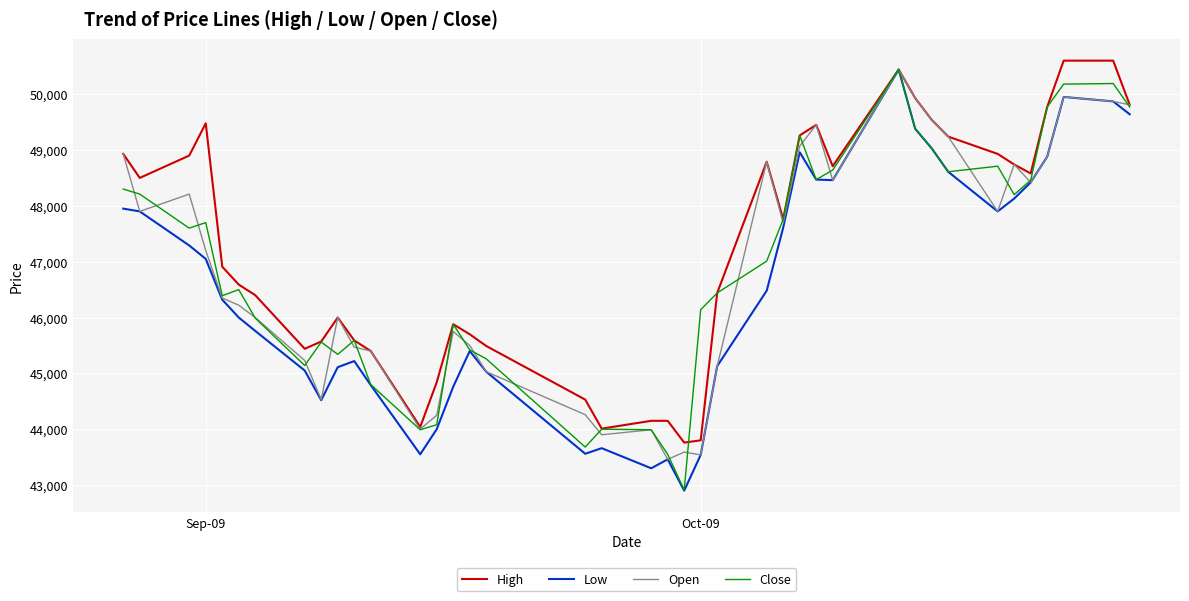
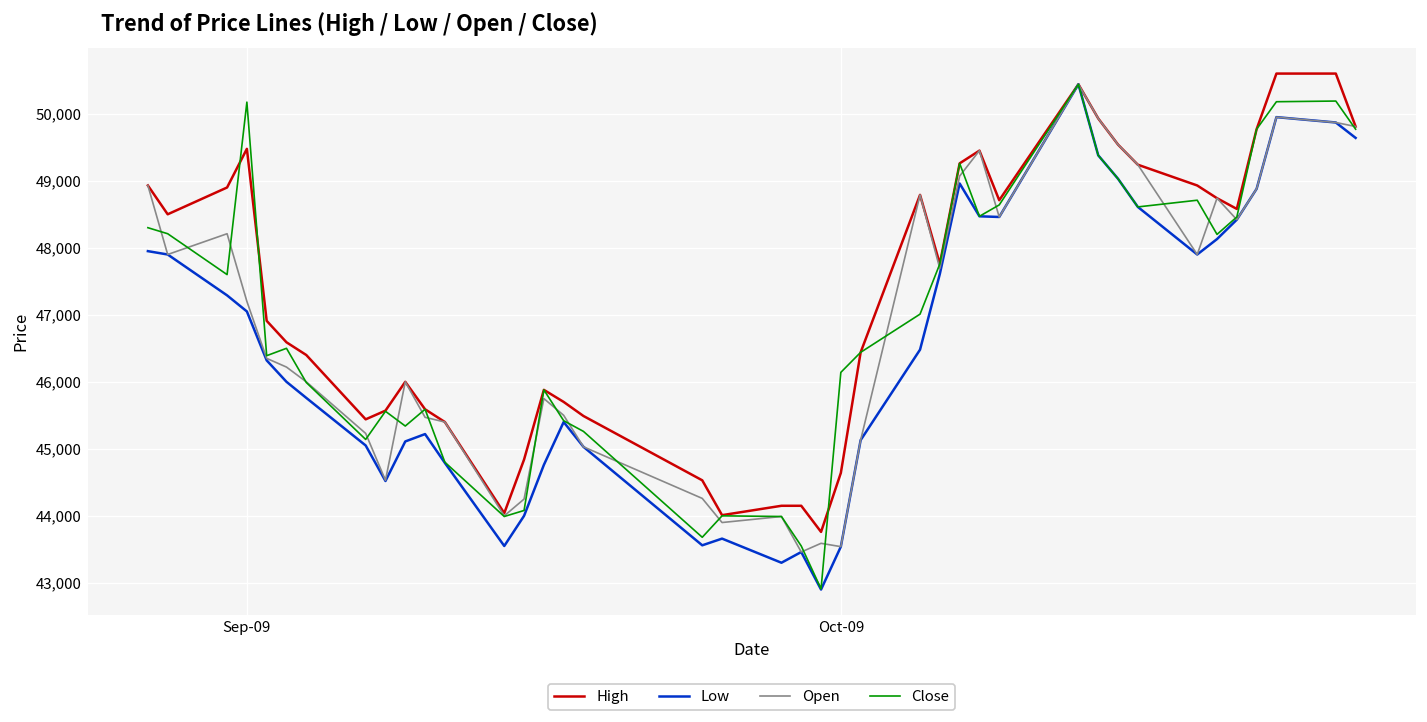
  {
    "High": {
      "Sep-09": "49,500",
-     "Oct-09": "43,800"
+     "Oct-09": "44,600"
    },
    "Low": {
      "Sep-09": "47,100"
    },
    "Open": {
      "Sep-09": "47,200"
    },
    "Close": {
-     "Sep-09": "47,700",
+     "Sep-09": "50,200",
      "Oct-09": "46,100"
    }
  }
